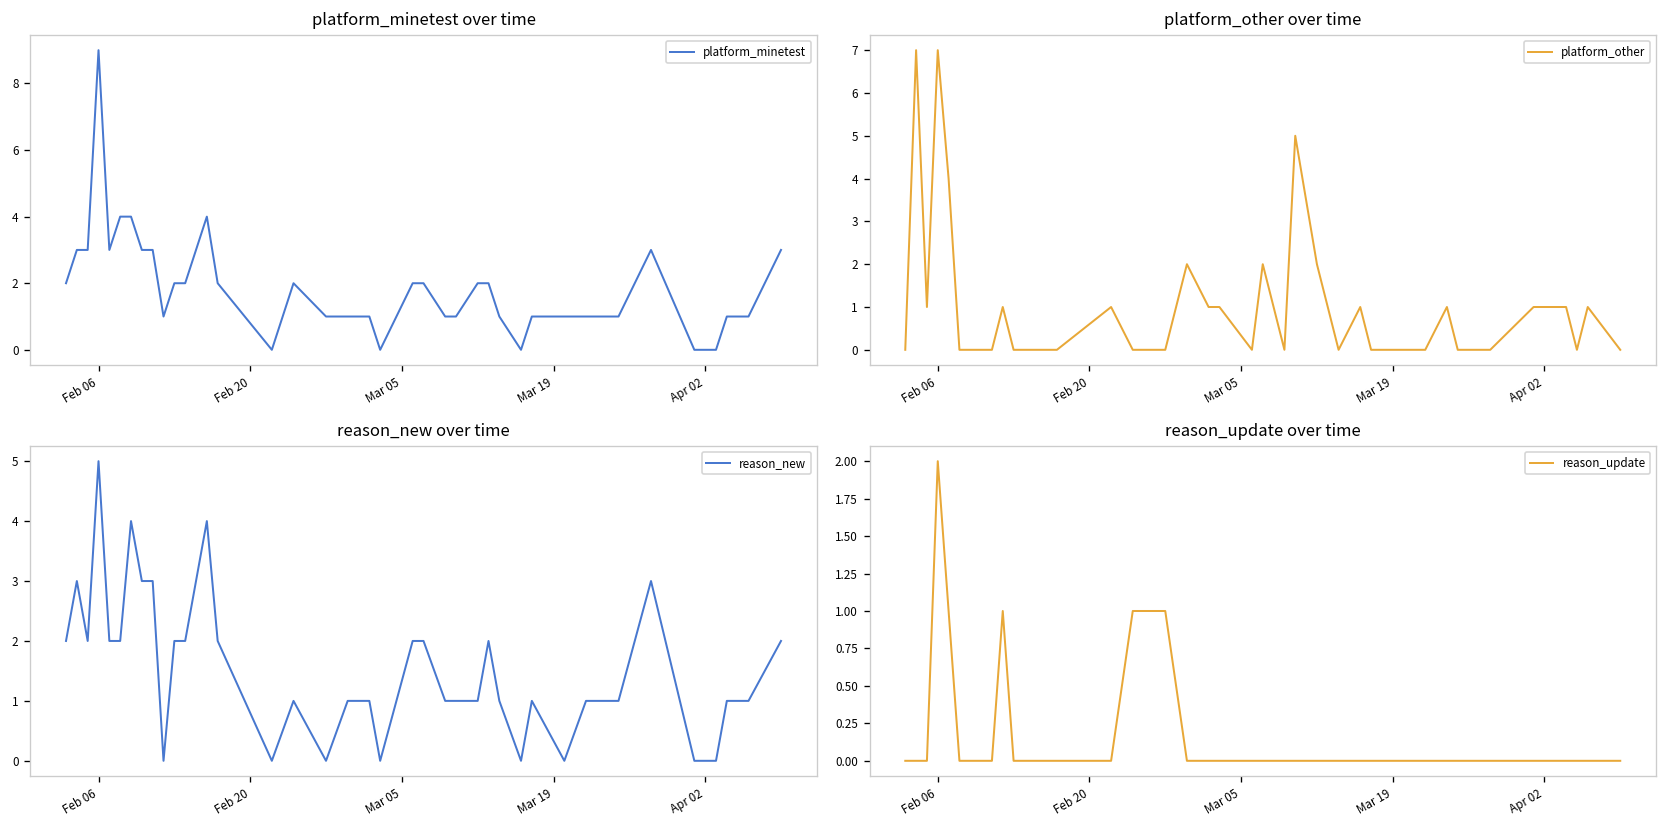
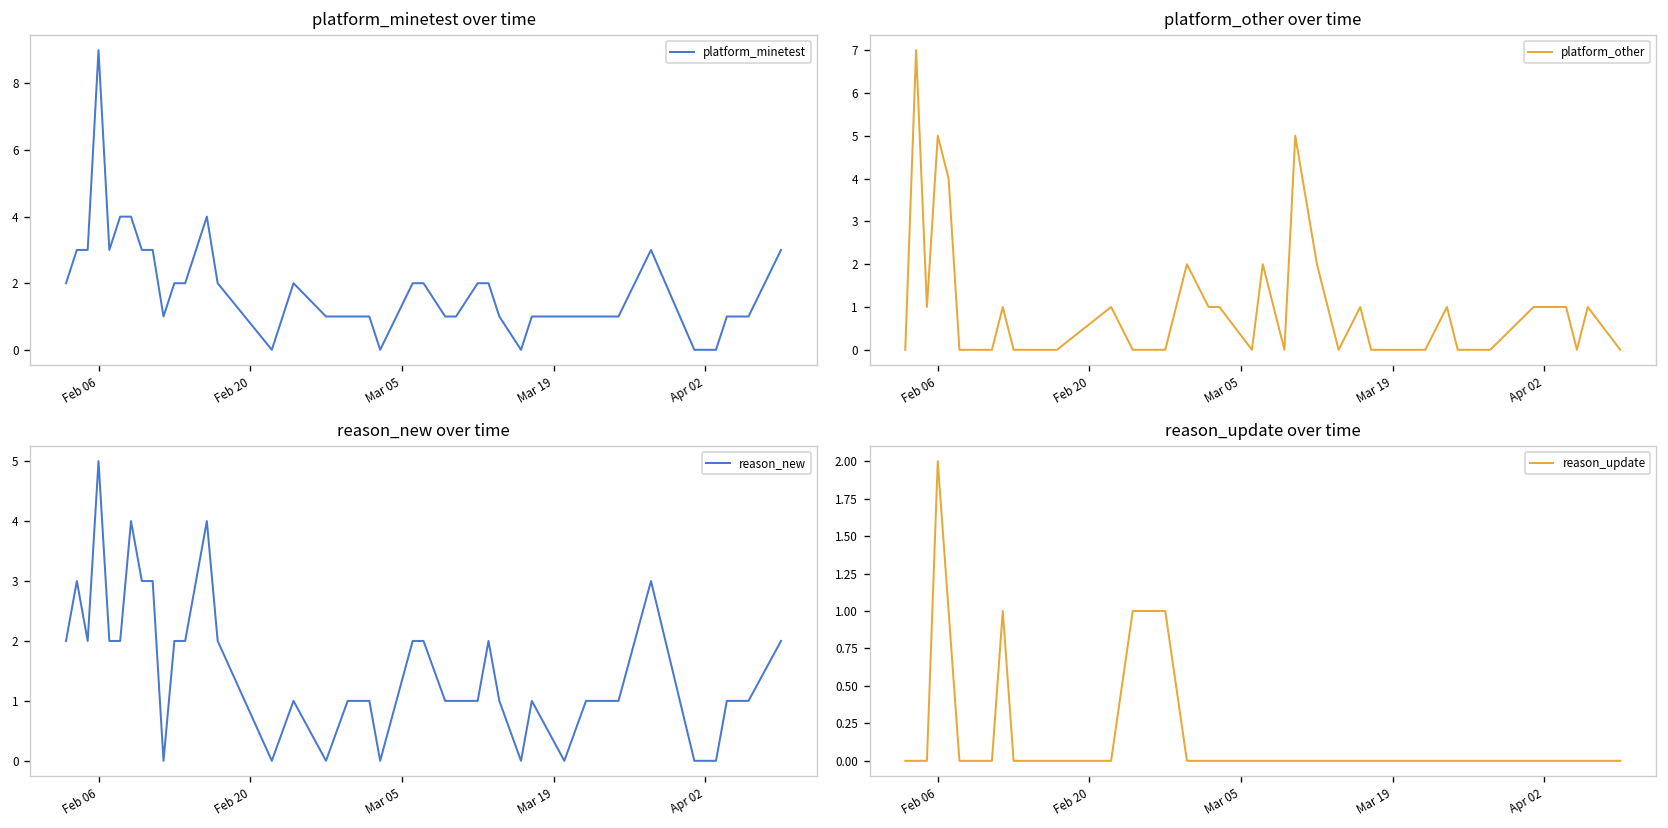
  {
    "platform_minetest over time": {
      "Feb 06": 9.0
    },
    "platform_other over time": {
-     "Feb 06": 7
+     "Feb 06": 5
    },
    "reason_new over time": {
      "Feb 06": 5.0
    },
    "reason_update over time": {
      "Feb 06": 2.00
    }
  }
